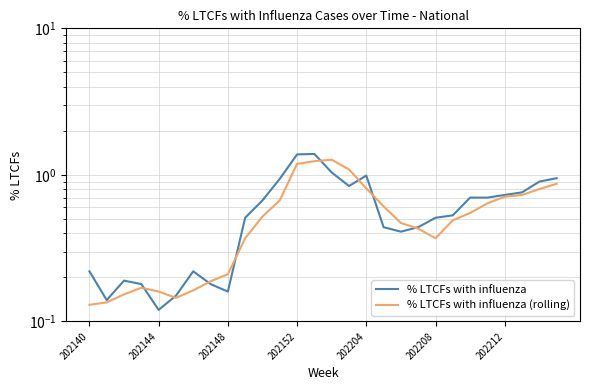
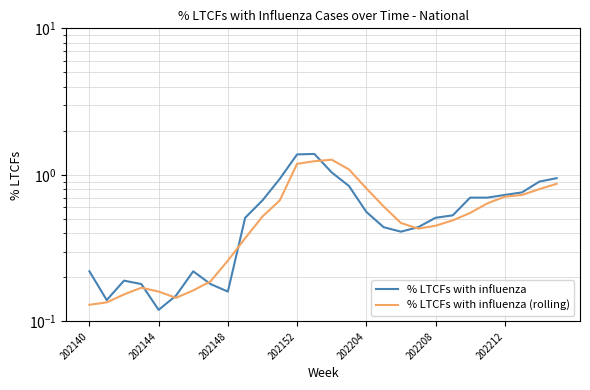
  {
    "% LTCFs with influenza": {
      "202140": 0.22,
      "202144": 0.12,
      "202148": 0.16,
      "202152": 1.4,
-     "202204": 1.0,
+     "202204": 0.56,
      "202208": 0.51
    },
    "% LTCFs with influenza (rolling)": {
      "202140": 0.13,
      "202144": 0.16,
-     "202148": 0.21,
+     "202148": 0.26,
      "202152": 1.2,
      "202204": 0.8,
-     "202208": 0.37
+     "202208": 0.45
    }
  }
